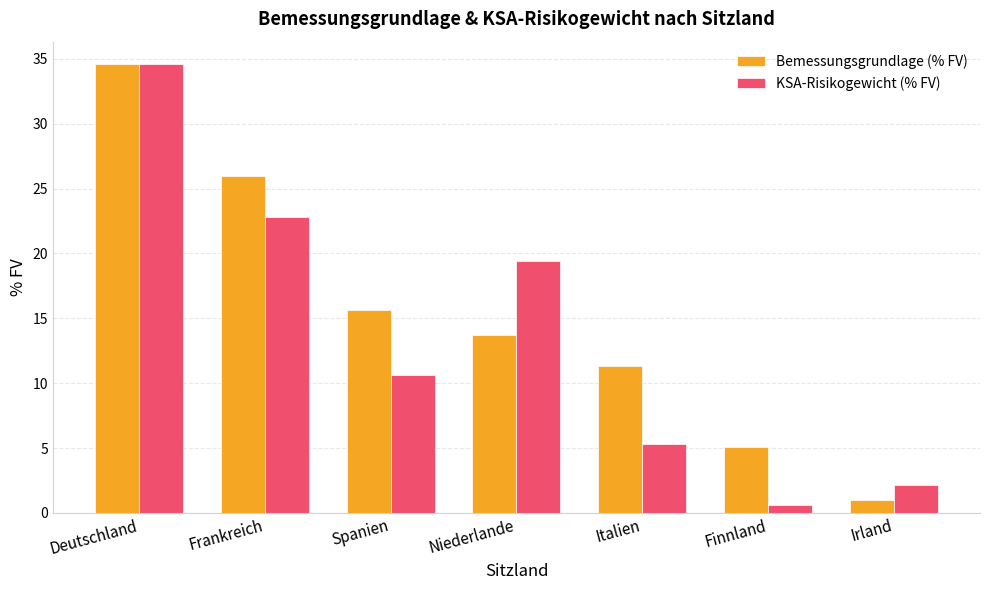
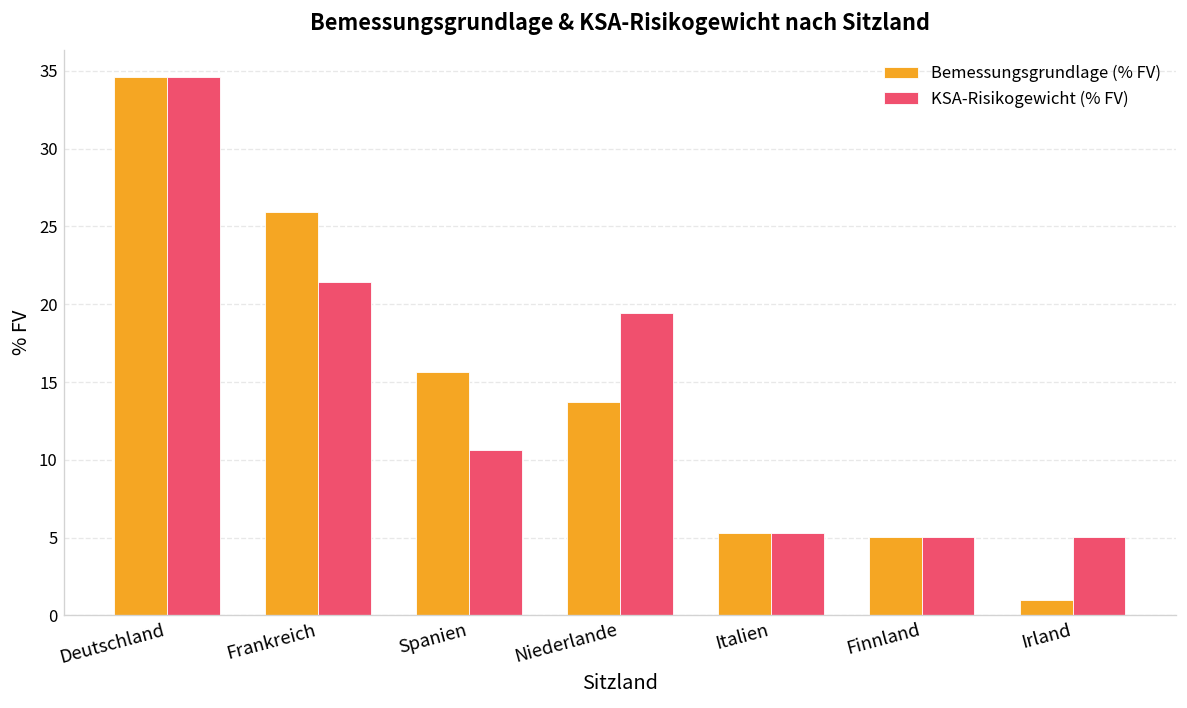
  {
    "Bemessungsgrundlage (% FV)": {
      "Deutschland": 34.6,
      "Frankreich": 25.9,
      "Spanien": 15.6,
      "Niederlande": 13.7,
-     "Italien": 11.3,
+     "Italien": 5.3,
      "Finnland": 5.1,
      "Irland": 1.0
    },
    "KSA-Risikogewicht (% FV)": {
      "Deutschland": 34.6,
-     "Frankreich": 22.8,
+     "Frankreich": 21.4,
      "Spanien": 10.6,
      "Niederlande": 19.4,
      "Italien": 5.3,
-     "Finnland": 0.6,
-     "Irland": 2.2
+     "Finnland": 5.1,
+     "Irland": 5.0
    }
  }
